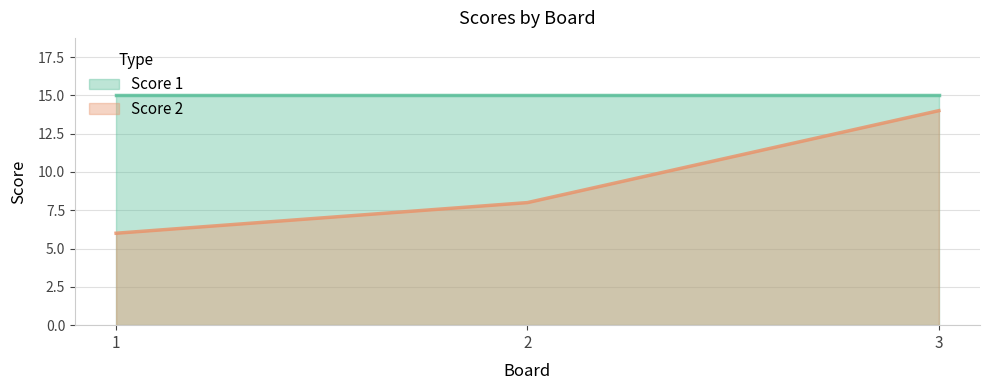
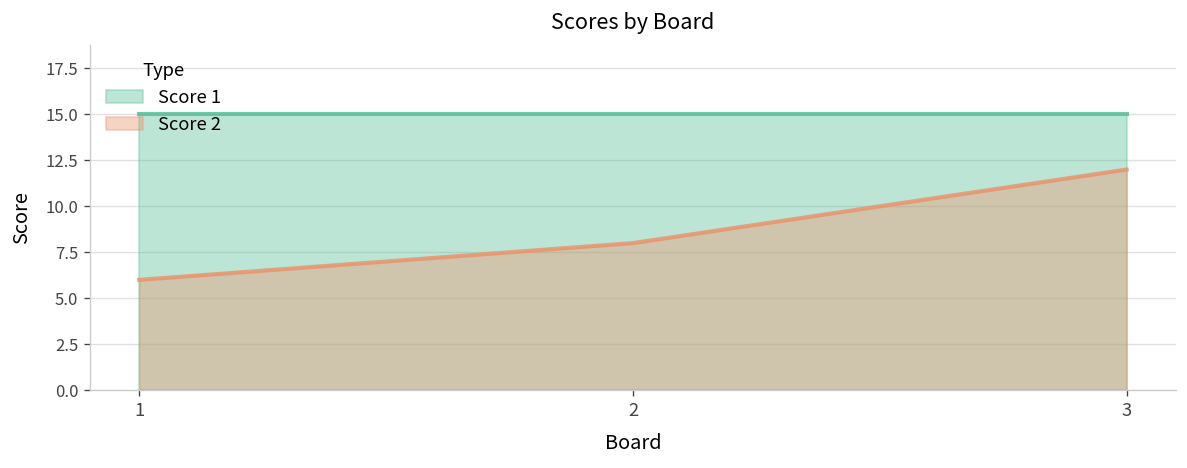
  {
    "Score 1": {
      "1": 15,
      "2": 15,
      "3": 15
    },
    "Score 2": {
      "1": 6,
      "2": 8,
-     "3": 14
+     "3": 12
    }
  }
